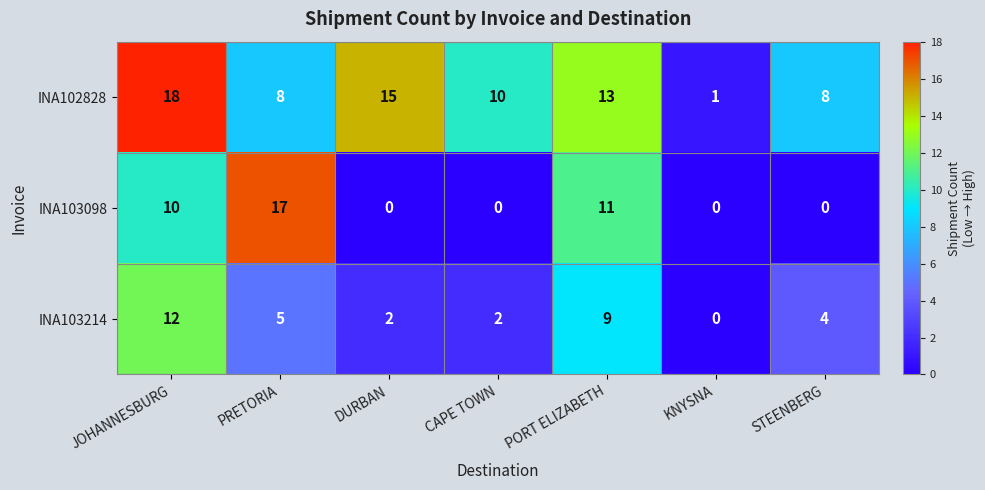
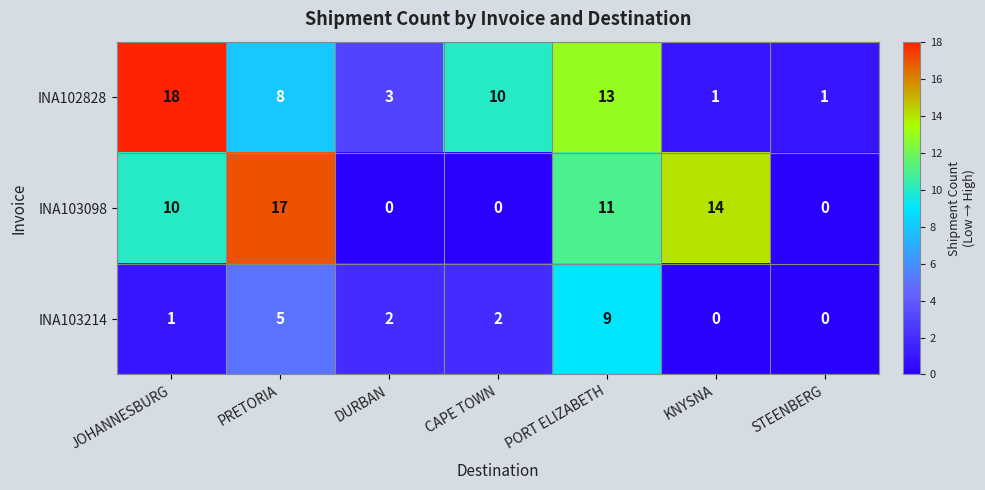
  {
    "INA102828": {
      "JOHANNESBURG": 18,
      "PRETORIA": 8,
-     "DURBAN": 15,
+     "DURBAN": 3,
      "CAPE TOWN": 10,
      "PORT ELIZABETH": 13,
      "KNYSNA": 1,
-     "STEENBERG": 8
+     "STEENBERG": 1
    },
    "INA103098": {
      "JOHANNESBURG": 10,
      "PRETORIA": 17,
      "DURBAN": 0,
      "CAPE TOWN": 0,
      "PORT ELIZABETH": 11,
-     "KNYSNA": 0,
+     "KNYSNA": 14,
      "STEENBERG": 0
    },
    "INA103214": {
-     "JOHANNESBURG": 12,
+     "JOHANNESBURG": 1,
      "PRETORIA": 5,
      "DURBAN": 2,
      "CAPE TOWN": 2,
      "PORT ELIZABETH": 9,
      "KNYSNA": 0,
-     "STEENBERG": 4
+     "STEENBERG": 0
    }
  }
